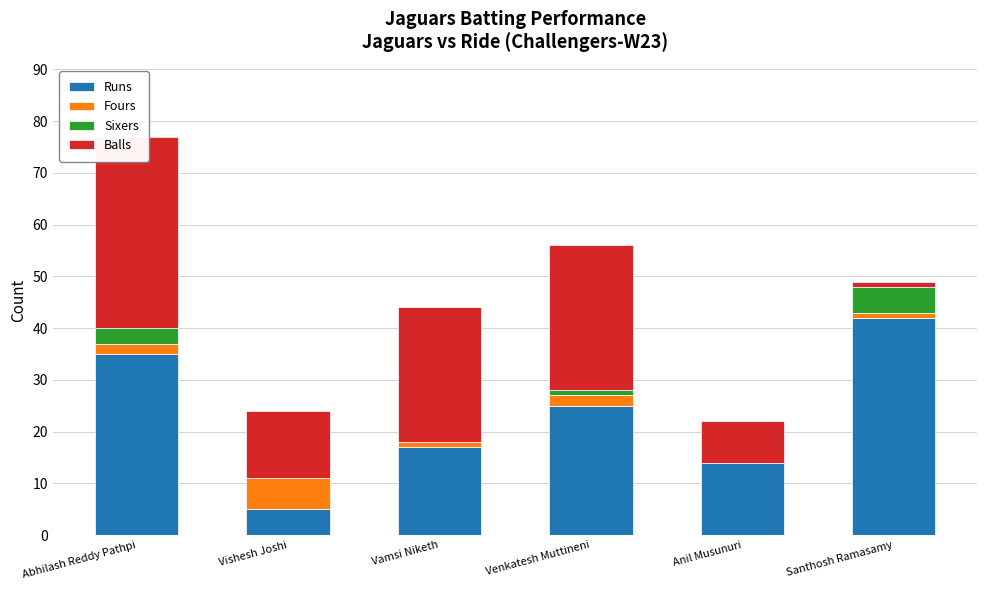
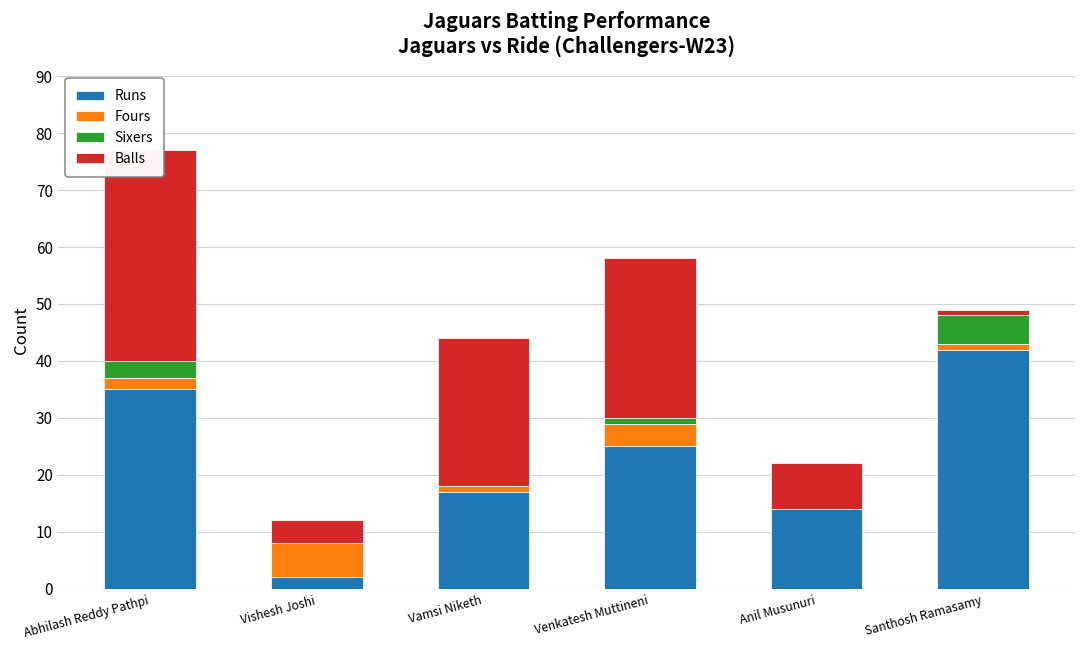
  {
    "Runs": {
      "Abhilash Reddy Pathpi": 35,
-     "Vishesh Joshi": 5,
+     "Vishesh Joshi": 2,
      "Vamsi Niketh": 17,
      "Venkatesh Muttineni": 25,
      "Anil Musunuri": 14,
      "Santhosh Ramasamy": 42
    },
    "Fours": {
      "Abhilash Reddy Pathpi": 2,
      "Vishesh Joshi": 6,
      "Vamsi Niketh": 1,
-     "Venkatesh Muttineni": 2,
+     "Venkatesh Muttineni": 4,
      "Anil Musunuri": 0,
      "Santhosh Ramasamy": 1
    },
    "Sixers": {
      "Abhilash Reddy Pathpi": 3,
      "Vishesh Joshi": 0,
      "Vamsi Niketh": 0,
      "Venkatesh Muttineni": 1,
      "Anil Musunuri": 0,
      "Santhosh Ramasamy": 5
    },
    "Balls": {
-     "Vishesh Joshi": 13,
+     "Vishesh Joshi": 4,
      "Vamsi Niketh": 26,
      "Venkatesh Muttineni": 28,
      "Anil Musunuri": 8,
      "Santhosh Ramasamy": 1
    }
  }
